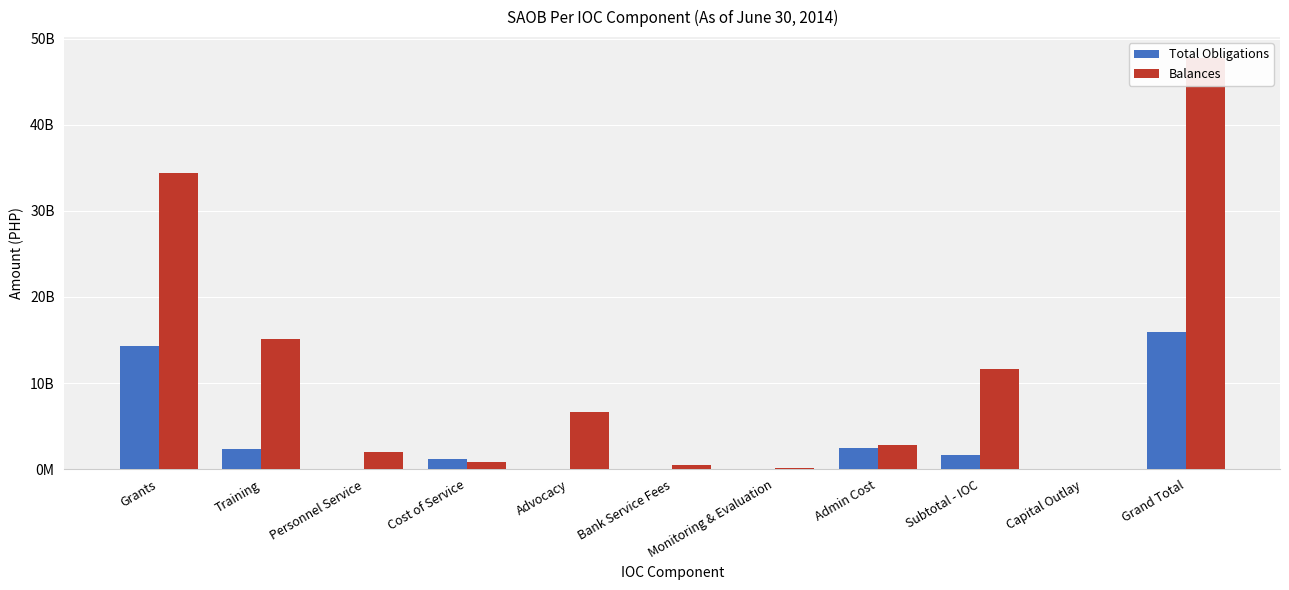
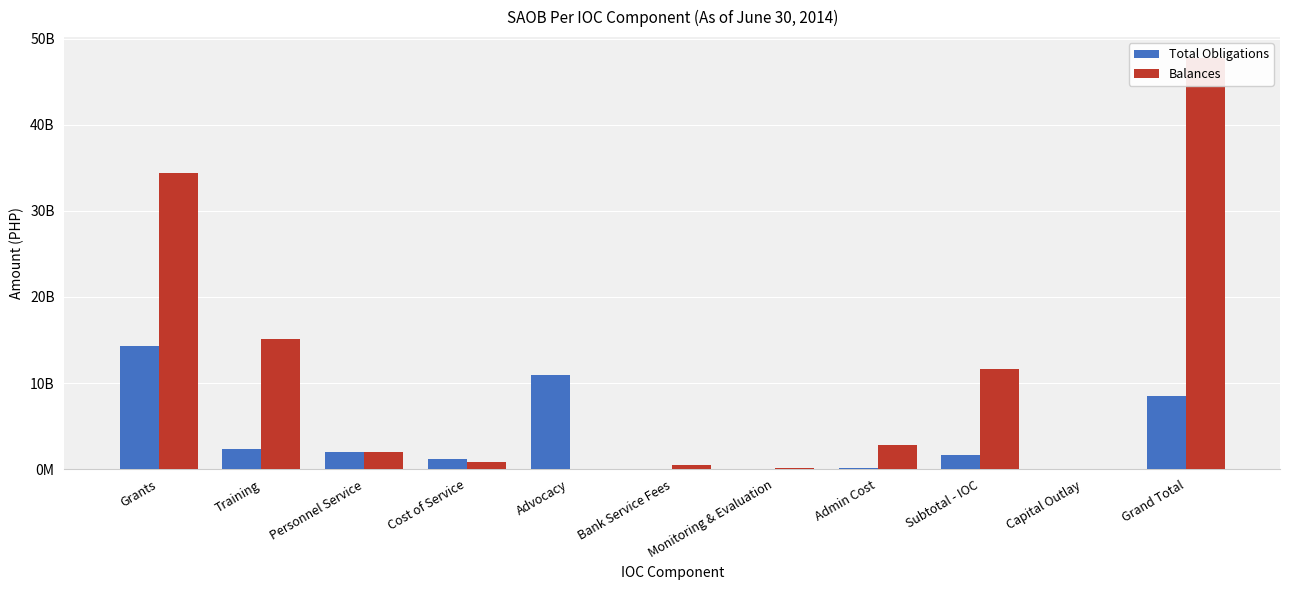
  {
    "Total Obligations": {
      "Grants": 14000000000,
      "Training": 2000000000,
-     "Personnel Service": 0,
+     "Personnel Service": 2000000000,
      "Cost of Service": 1000000000,
-     "Advocacy": 0,
-     "Admin Cost": 2000000000,
+     "Advocacy": 11000000000,
+     "Admin Cost": 0,
      "Subtotal - IOC": 2000000000,
-     "Grand Total": 16000000000
+     "Grand Total": 8000000000
    },
    "Balances": {
      "Grants": 34000000000,
      "Training": 15000000000,
      "Personnel Service": 2000000000,
      "Cost of Service": 1000000000,
-     "Advocacy": 7000000000,
+     "Advocacy": 0,
      "Bank Service Fees": 1000000000,
      "Admin Cost": 3000000000,
      "Subtotal - IOC": 12000000000
    }
  }
